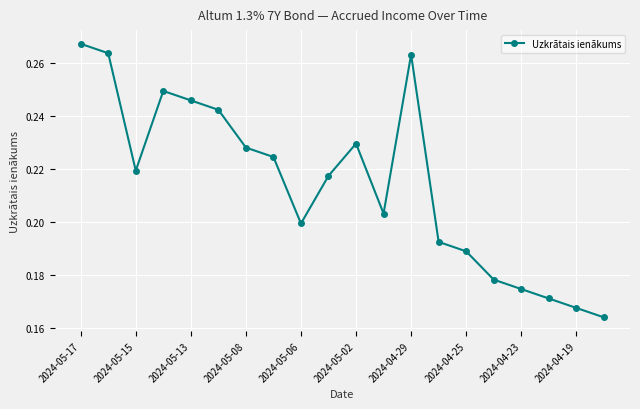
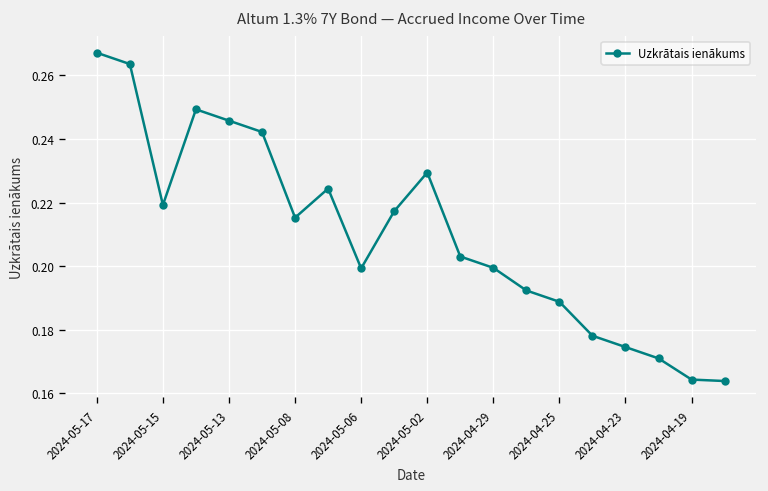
  {
    "2024-05-17": 0.267,
    "2024-05-15": 0.219,
    "2024-05-13": 0.246,
-   "2024-05-08": 0.228,
+   "2024-05-08": 0.215,
    "2024-05-06": 0.199,
    "2024-05-02": 0.229,
-   "2024-04-29": 0.263,
+   "2024-04-29": 0.199,
    "2024-04-25": 0.189,
    "2024-04-23": 0.175,
-   "2024-04-19": 0.167
+   "2024-04-19": 0.164
  }
